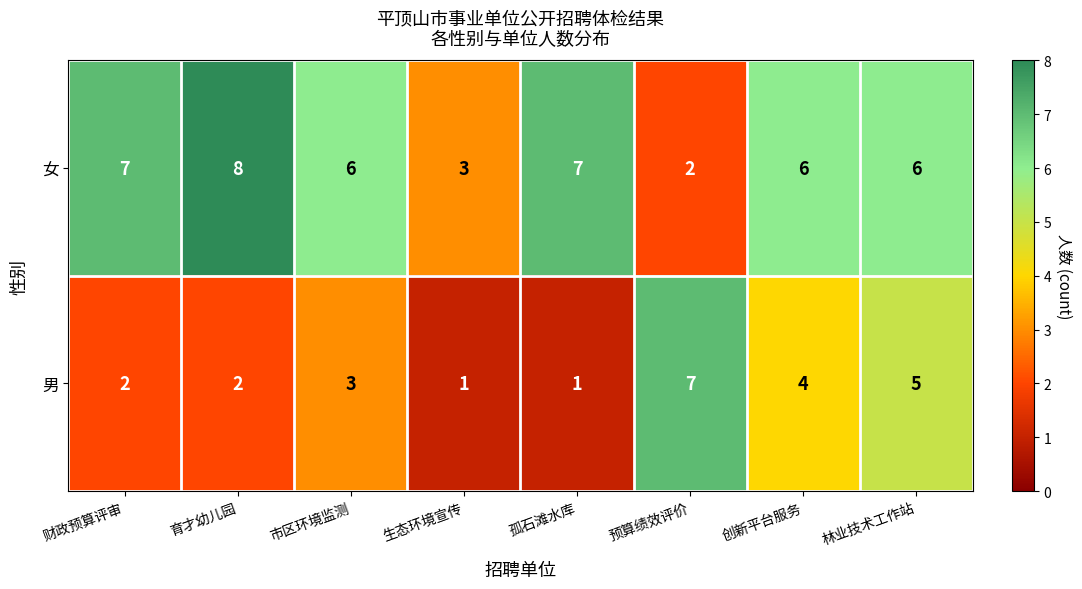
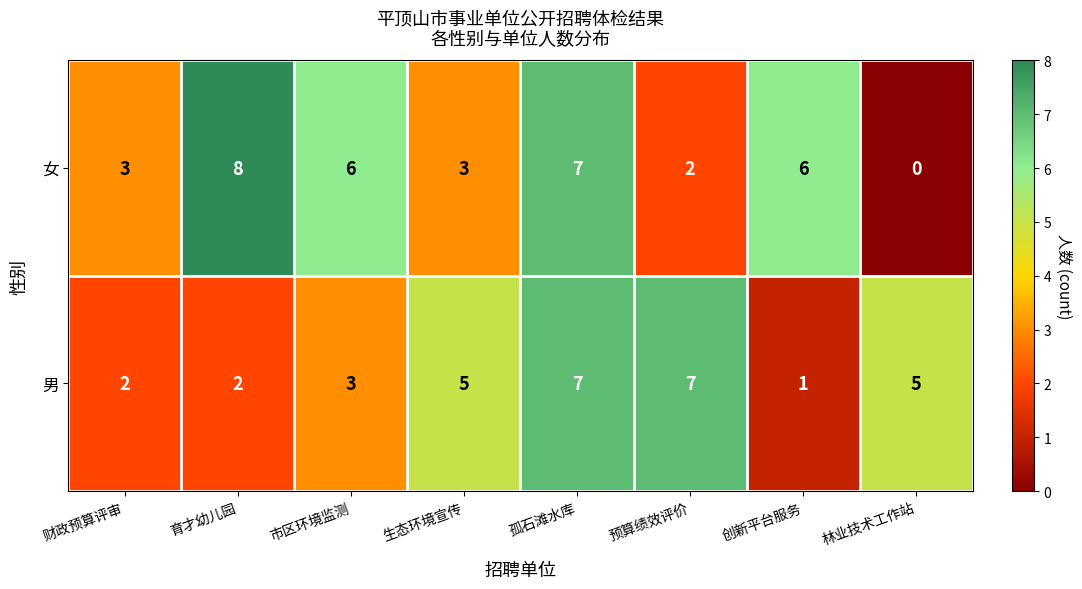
  {
    "女": {
-     "财政预算评审": 7,
+     "财政预算评审": 3,
      "育才幼儿园": 8,
      "市区环境监测": 6,
      "生态环境宣传": 3,
      "孤石滩水库": 7,
      "预算绩效评价": 2,
      "创新平台服务": 6,
-     "林业技术工作站": 6
+     "林业技术工作站": 0
    },
    "男": {
      "财政预算评审": 2,
      "育才幼儿园": 2,
      "市区环境监测": 3,
-     "生态环境宣传": 1,
-     "孤石滩水库": 1,
+     "生态环境宣传": 5,
+     "孤石滩水库": 7,
      "预算绩效评价": 7,
-     "创新平台服务": 4,
+     "创新平台服务": 1,
      "林业技术工作站": 5
    }
  }
